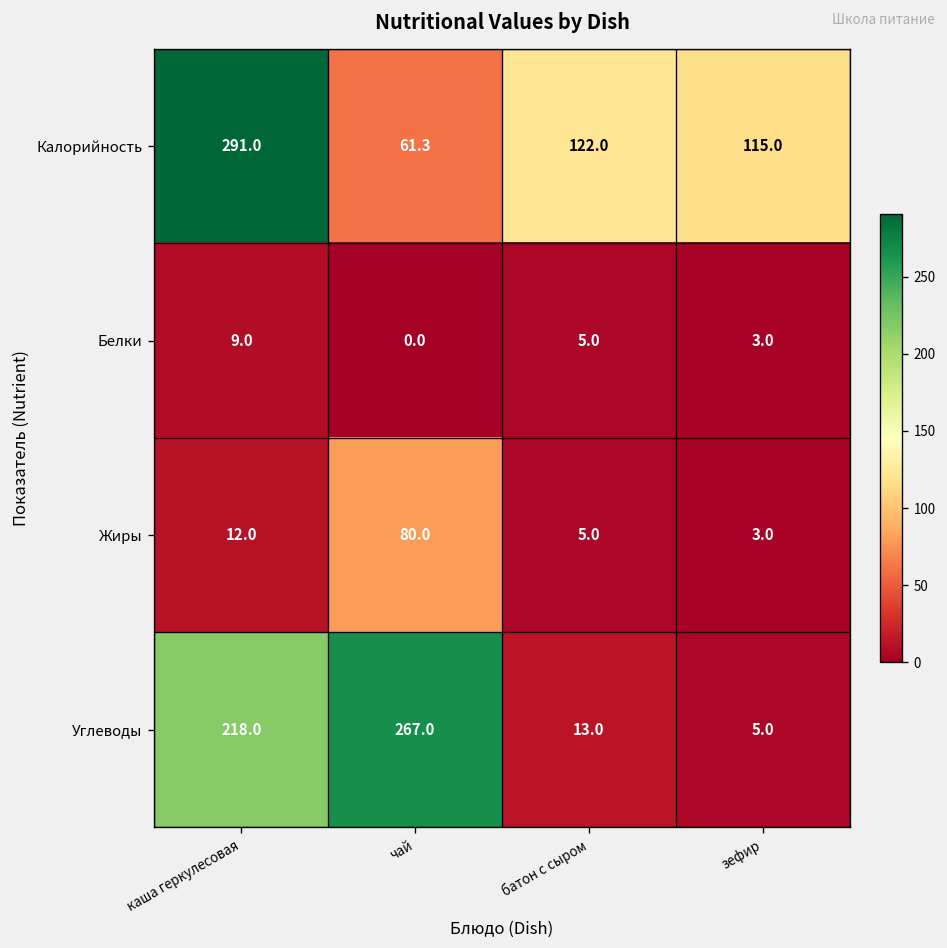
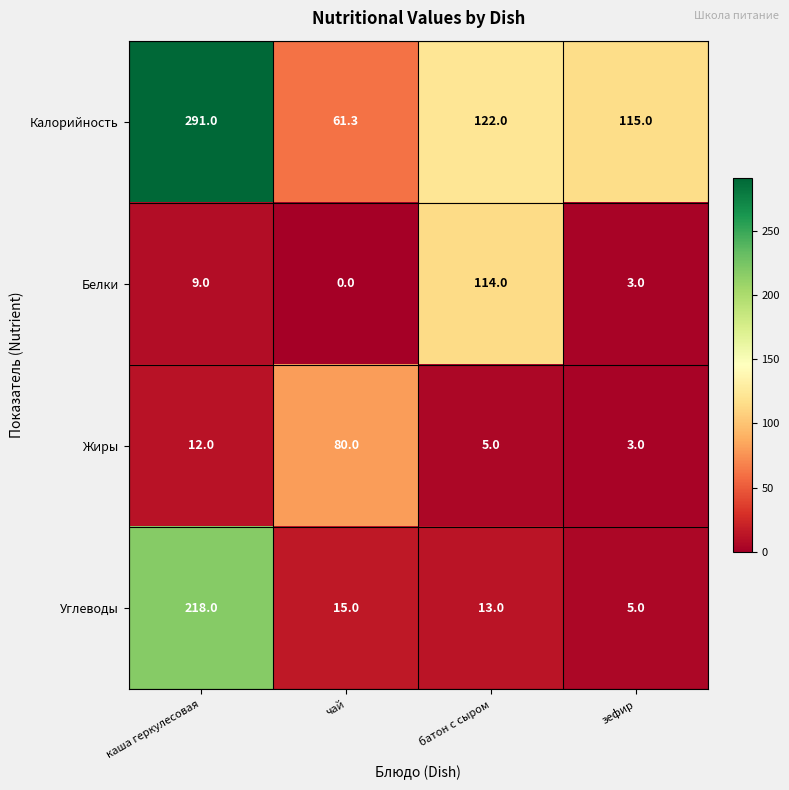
  {
    "Калорийность": {
      "каша геркулесовая": 291.0,
      "чай": 61.3,
      "батон с сыром": 122.0,
      "зефир": 115.0
    },
    "Белки": {
      "каша геркулесовая": 9.0,
      "чай": 0.0,
-     "батон с сыром": 5.0,
+     "батон с сыром": 114.0,
      "зефир": 3.0
    },
    "Жиры": {
      "каша геркулесовая": 12.0,
      "чай": 80.0,
      "батон с сыром": 5.0,
      "зефир": 3.0
    },
    "Углеводы": {
      "каша геркулесовая": 218.0,
-     "чай": 267.0,
+     "чай": 15.0,
      "батон с сыром": 13.0,
      "зефир": 5.0
    }
  }
